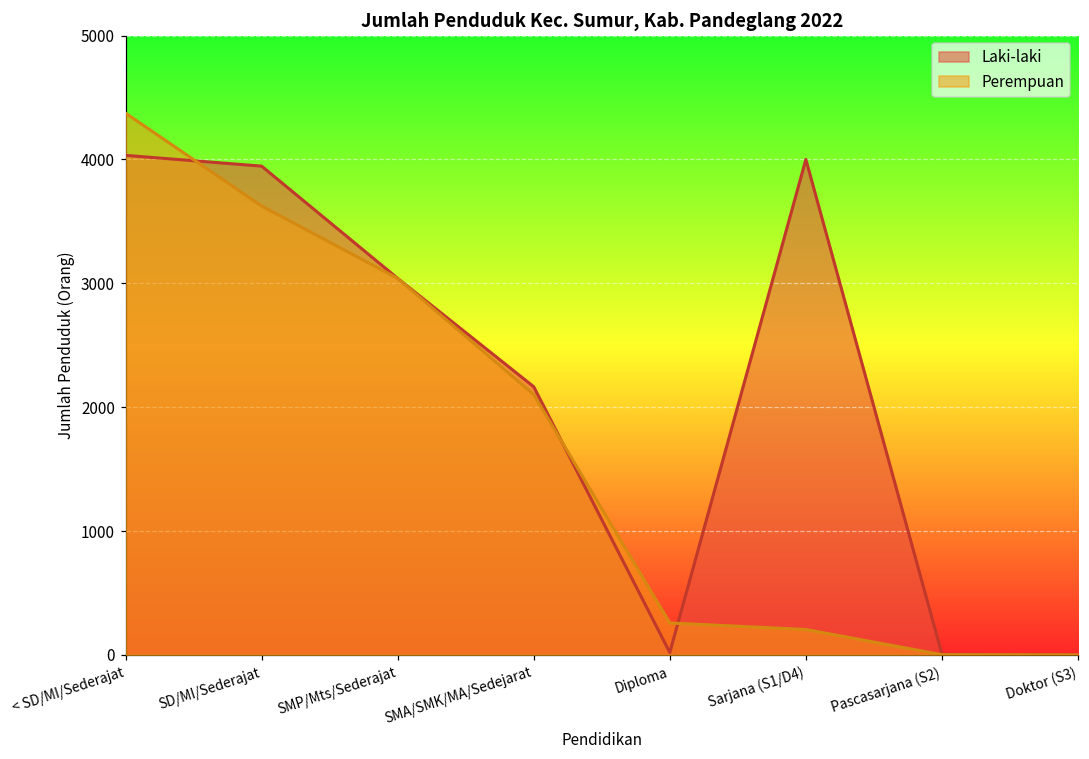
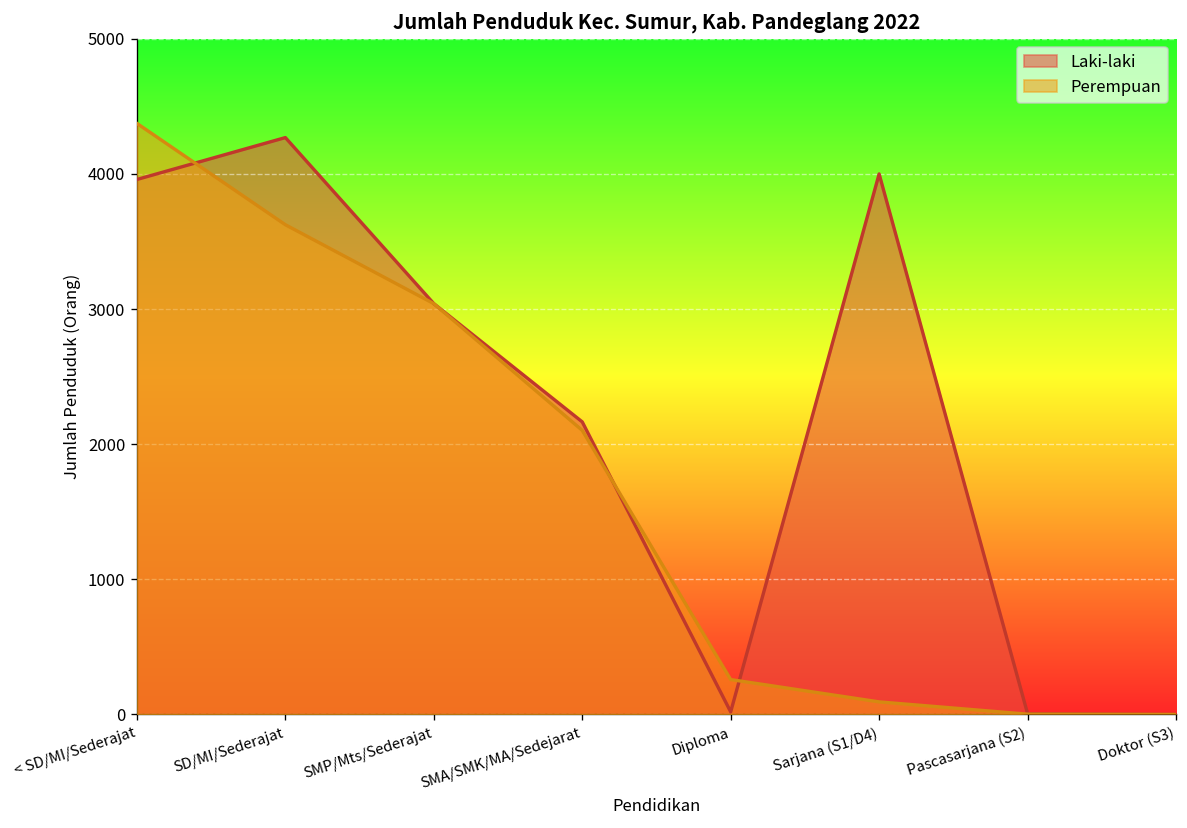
  {
    "Laki-laki": {
-     "< SD/MI/Sederajat": 4030,
-     "SD/MI/Sederajat": 3950,
+     "< SD/MI/Sederajat": 3960,
+     "SD/MI/Sederajat": 4270,
      "SMA/SMK/MA/Sedejarat": 2170,
      "Diploma": 20,
      "Sarjana (S1/D4)": 4000
    },
    "Perempuan": {
      "< SD/MI/Sederajat": 4370,
      "SD/MI/Sederajat": 3620,
      "SMA/SMK/MA/Sedejarat": 2100,
      "Diploma": 260,
-     "Sarjana (S1/D4)": 210
+     "Sarjana (S1/D4)": 90
    }
  }
